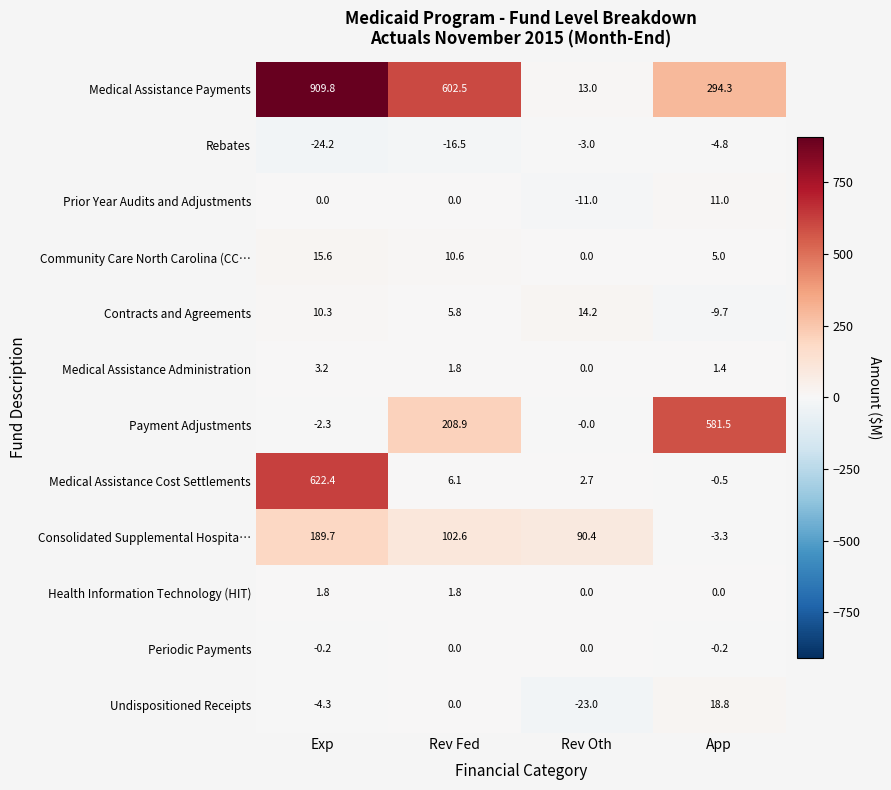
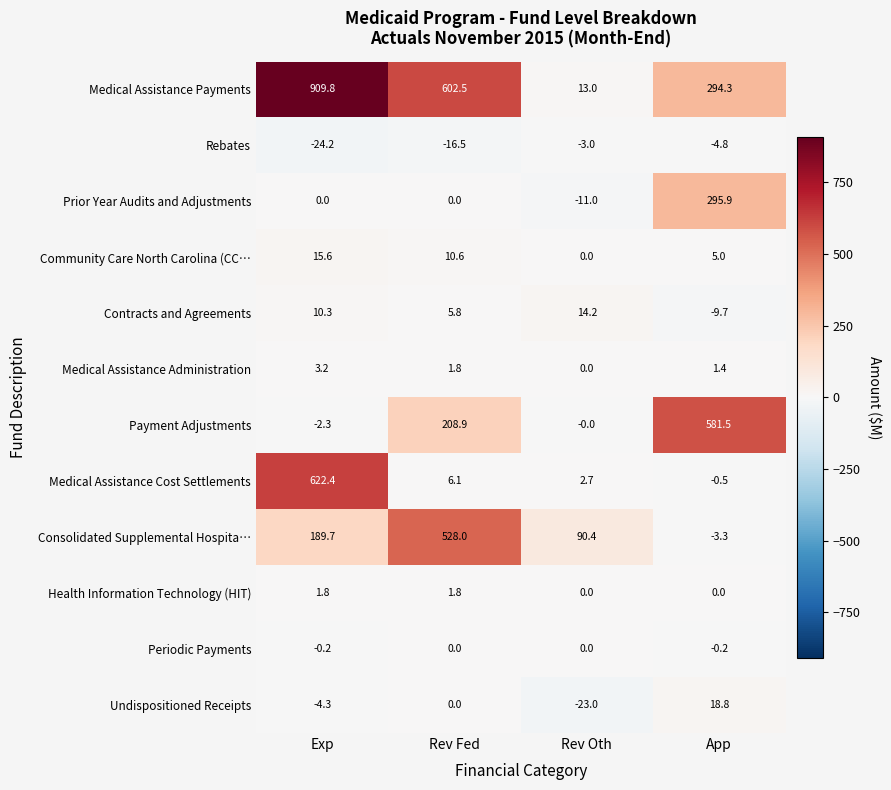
  {
    "Medical Assistance Payments": {
      "Exp": 909.8,
      "Rev Fed": 602.5,
      "Rev Oth": 13.0,
      "App": 294.3
    },
    "Rebates": {
      "Exp": -24.2,
      "Rev Fed": -16.5,
      "Rev Oth": -3.0,
      "App": -4.8
    },
    "Prior Year Audits and Adjustments": {
      "Exp": 0.0,
      "Rev Fed": 0.0,
      "Rev Oth": -11.0,
-     "App": 11.0
+     "App": 295.9
    },
    "Community Care North Carolina (CC…": {
      "Exp": 15.6,
      "Rev Fed": 10.6,
      "Rev Oth": 0.0,
      "App": 5.0
    },
    "Contracts and Agreements": {
      "Exp": 10.3,
      "Rev Fed": 5.8,
      "Rev Oth": 14.2,
      "App": -9.7
    },
    "Medical Assistance Administration": {
      "Exp": 3.2,
      "Rev Fed": 1.8,
      "Rev Oth": 0.0,
      "App": 1.4
    },
    "Payment Adjustments": {
      "Exp": -2.3,
      "Rev Fed": 208.9,
      "Rev Oth": -0.0,
      "App": 581.5
    },
    "Medical Assistance Cost Settlements": {
      "Exp": 622.4,
      "Rev Fed": 6.1,
      "Rev Oth": 2.7,
      "App": -0.5
    },
    "Consolidated Supplemental Hospita…": {
      "Exp": 189.7,
-     "Rev Fed": 102.6,
+     "Rev Fed": 528.0,
      "Rev Oth": 90.4,
      "App": -3.3
    },
    "Health Information Technology (HIT)": {
      "Exp": 1.8,
      "Rev Fed": 1.8,
      "Rev Oth": 0.0,
      "App": 0.0
    },
    "Periodic Payments": {
      "Exp": -0.2,
      "Rev Fed": 0.0,
      "Rev Oth": 0.0,
      "App": -0.2
    },
    "Undispositioned Receipts": {
      "Exp": -4.3,
      "Rev Fed": 0.0,
      "Rev Oth": -23.0,
      "App": 18.8
    }
  }
